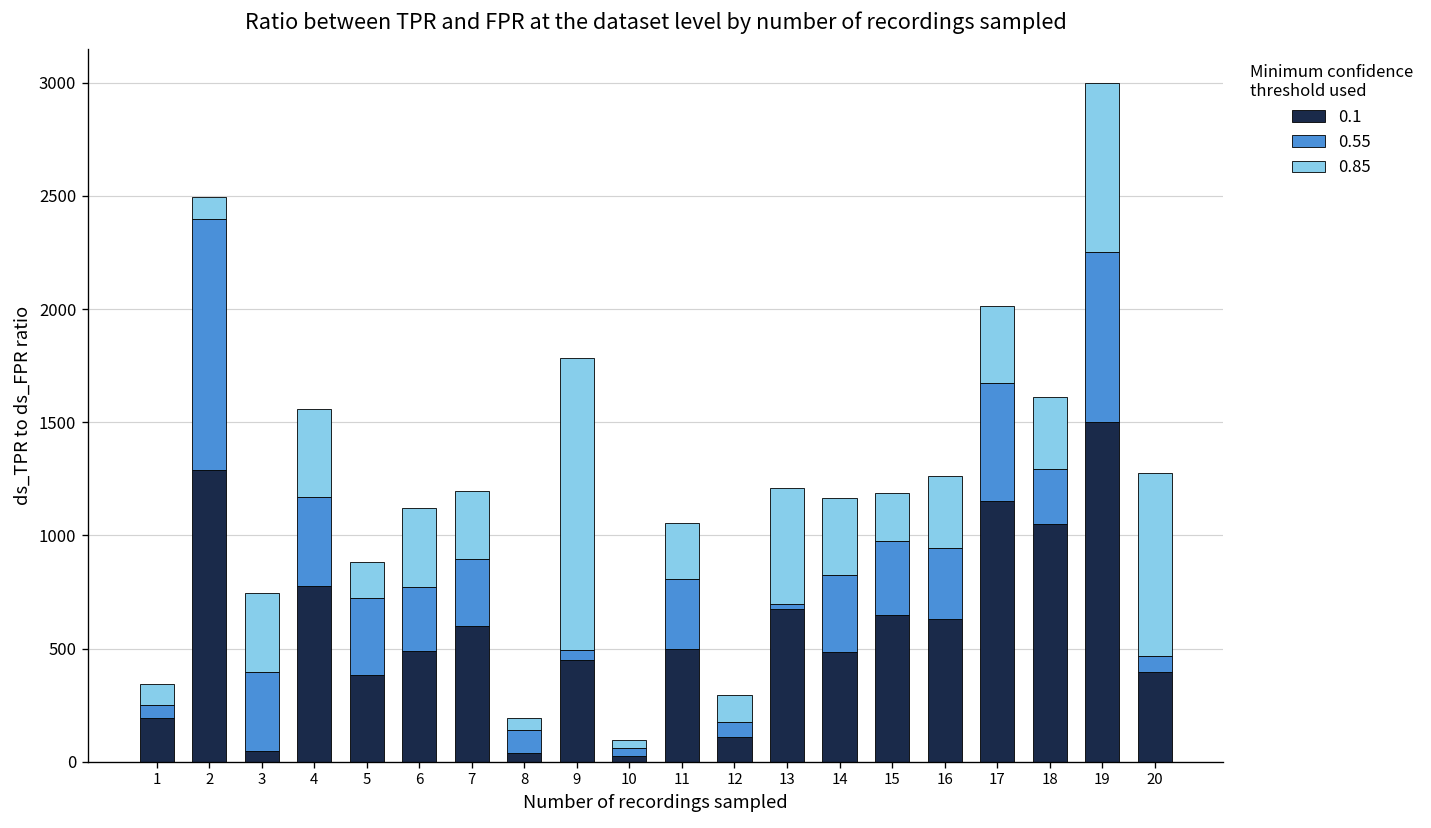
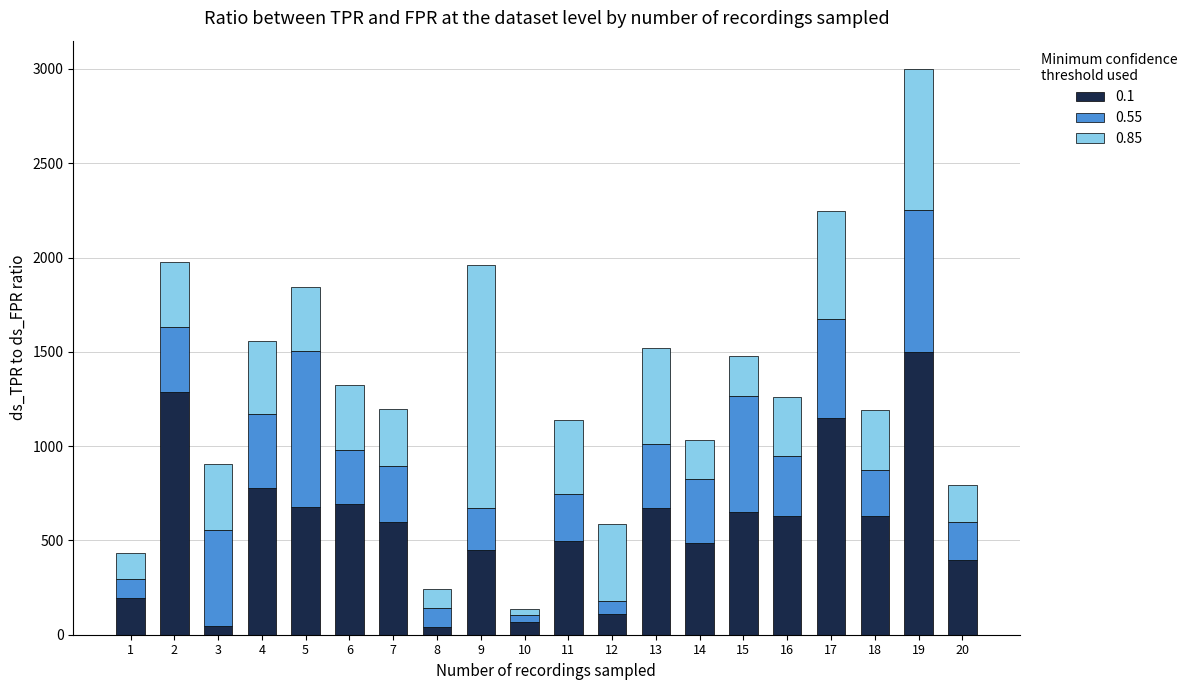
  {
    "0.1": {
      "1": 200,
      "2": 1290,
      "3": 50,
      "4": 780,
-     "5": 380,
-     "6": 490,
+     "5": 680,
+     "6": 690,
      "7": 600,
      "8": 40,
      "9": 450,
-     "10": 30,
+     "10": 70,
      "11": 500,
      "12": 110,
      "13": 670,
      "14": 490,
      "15": 650,
      "16": 630,
      "17": 1150,
-     "18": 1050,
+     "18": 630,
      "19": 1500,
      "20": 400
    },
    "0.55": {
-     "1": 50,
-     "2": 1110,
-     "3": 350,
+     "1": 100,
+     "2": 350,
+     "3": 510,
      "4": 390,
-     "5": 340,
+     "5": 830,
      "6": 290,
      "7": 300,
      "8": 100,
-     "9": 50,
+     "9": 220,
      "10": 30,
-     "11": 310,
+     "11": 250,
      "12": 70,
-     "13": 30,
+     "13": 340,
      "14": 340,
-     "15": 330,
+     "15": 620,
      "16": 320,
      "17": 520,
      "18": 240,
      "19": 750,
-     "20": 70
+     "20": 200
    },
    "0.85": {
-     "1": 100,
-     "2": 100,
+     "1": 140,
+     "2": 350,
      "3": 350,
      "4": 390,
-     "5": 160,
+     "5": 340,
      "6": 350,
      "7": 300,
-     "8": 50,
+     "8": 100,
      "9": 1290,
      "10": 40,
-     "11": 250,
-     "12": 120,
+     "11": 390,
+     "12": 410,
      "13": 510,
-     "14": 340,
+     "14": 210,
      "15": 210,
      "16": 320,
-     "17": 340,
+     "17": 580,
      "18": 320,
      "19": 750,
-     "20": 810
+     "20": 200
    }
  }
